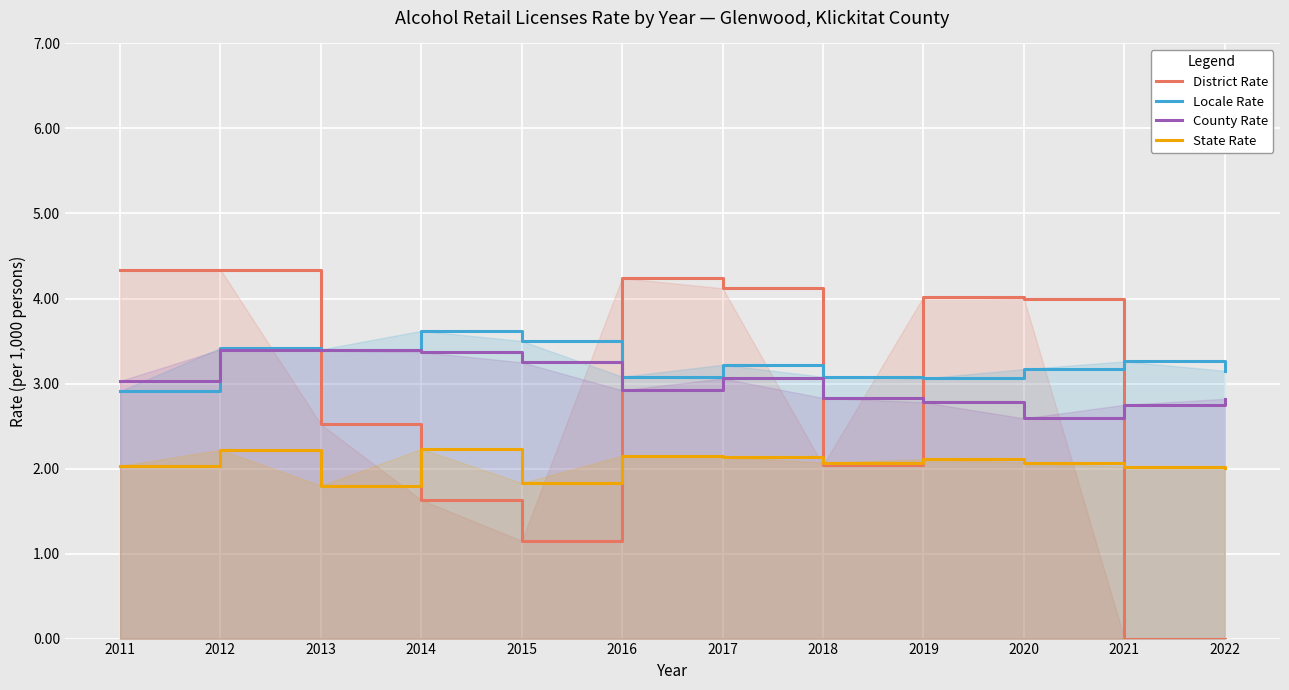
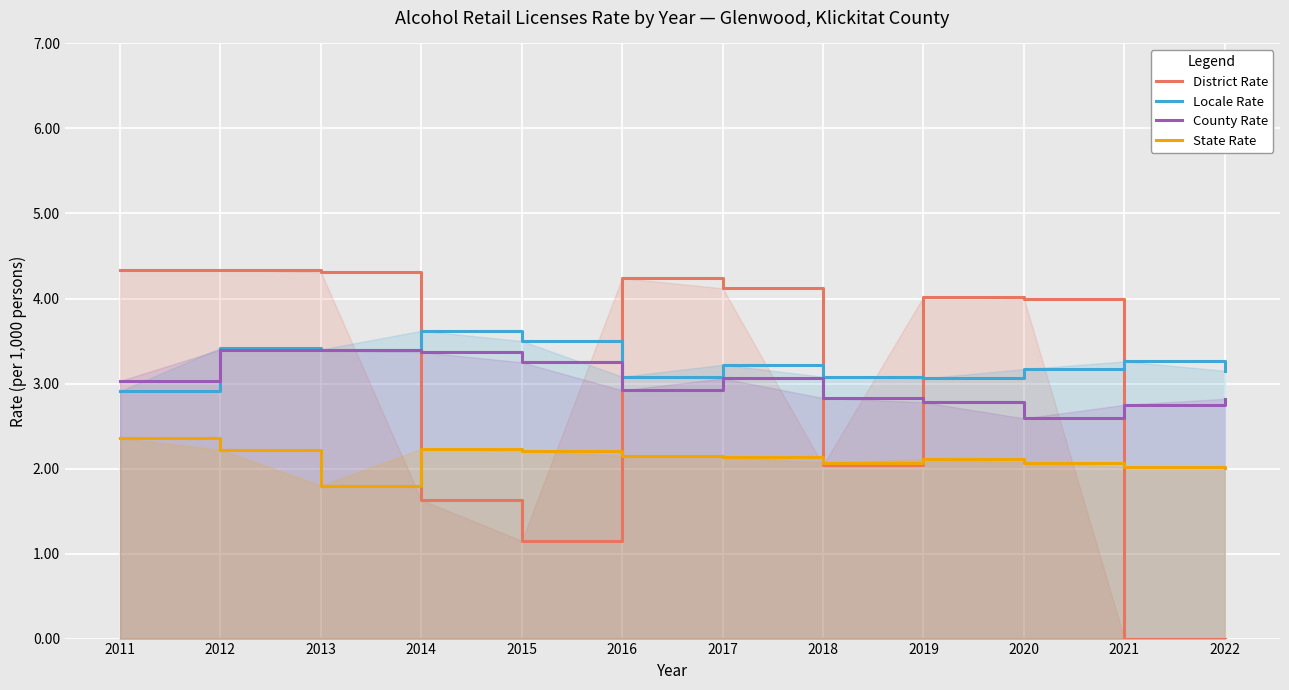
  {
    "District Rate": {
      "2011": 4.3,
      "2012": 4.3,
-     "2013": 2.5,
+     "2013": 4.3,
      "2014": 1.6,
      "2015": 1.2,
      "2016": 4.2,
      "2017": 4.1,
      "2019": 4.0,
      "2020": 4.0,
      "2021": 0.0,
      "2022": 0.0
    },
    "Locale Rate": {
      "2011": 2.9,
      "2014": 3.6,
      "2015": 3.5,
      "2016": 3.1,
      "2017": 3.2,
      "2018": 3.1,
      "2019": 3.1,
      "2020": 3.2,
      "2021": 3.3,
      "2022": 3.2
    },
    "County Rate": {
      "2011": 3.0,
      "2014": 3.4,
      "2015": 3.3,
      "2016": 2.9,
      "2017": 3.1,
      "2018": 2.8,
      "2019": 2.8,
      "2020": 2.6,
      "2021": 2.8,
      "2022": 2.8
    },
    "State Rate": {
-     "2011": 2.0,
+     "2011": 2.4,
      "2012": 2.2,
      "2013": 1.8,
      "2014": 2.2,
-     "2015": 1.8,
+     "2015": 2.2,
      "2016": 2.2,
      "2017": 2.1,
      "2019": 2.1,
      "2020": 2.1,
      "2021": 2.0,
      "2022": 2.0
    }
  }
